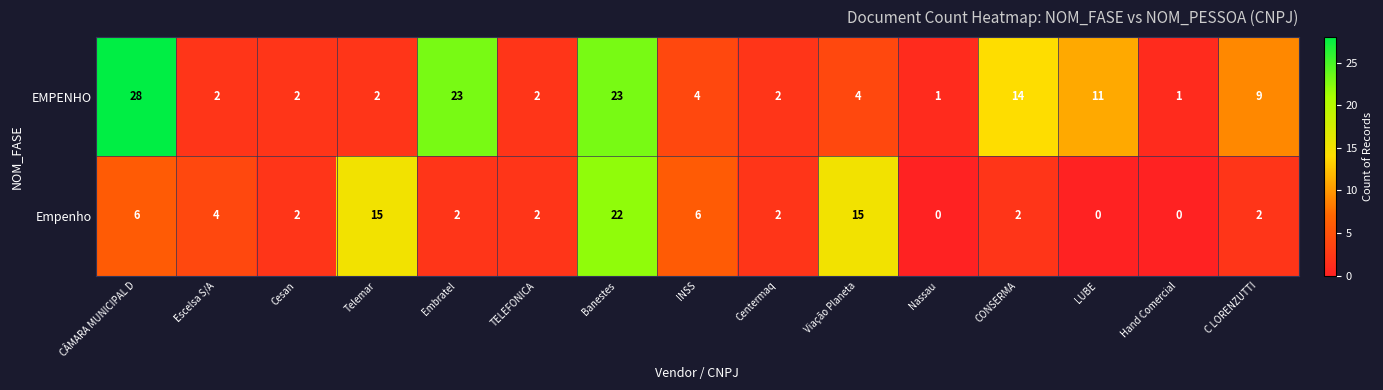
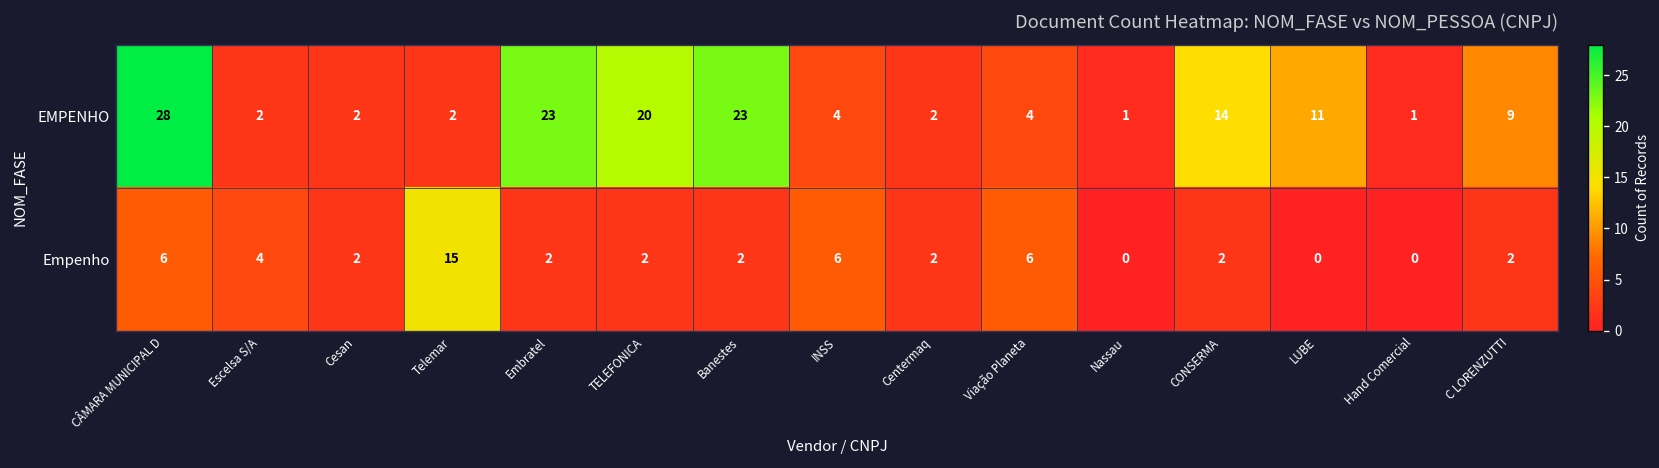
  {
    "EMPENHO": {
      "CÂMARA MUNICIPAL D": 28,
      "Escelsa S/A": 2,
      "Cesan": 2,
      "Telemar": 2,
      "Embratel": 23,
-     "TELEFONICA": 2,
+     "TELEFONICA": 20,
      "Banestes": 23,
      "INSS": 4,
      "Centermaq": 2,
      "Viação Planeta": 4,
      "Nassau": 1,
      "CONSERMA": 14,
      "LUBE": 11,
      "Hand Comercial": 1,
      "C LORENZUTTI": 9
    },
    "Empenho": {
      "CÂMARA MUNICIPAL D": 6,
      "Escelsa S/A": 4,
      "Cesan": 2,
      "Telemar": 15,
      "Embratel": 2,
      "TELEFONICA": 2,
-     "Banestes": 22,
+     "Banestes": 2,
      "INSS": 6,
      "Centermaq": 2,
-     "Viação Planeta": 15,
+     "Viação Planeta": 6,
      "Nassau": 0,
      "CONSERMA": 2,
      "LUBE": 0,
      "Hand Comercial": 0,
      "C LORENZUTTI": 2
    }
  }
